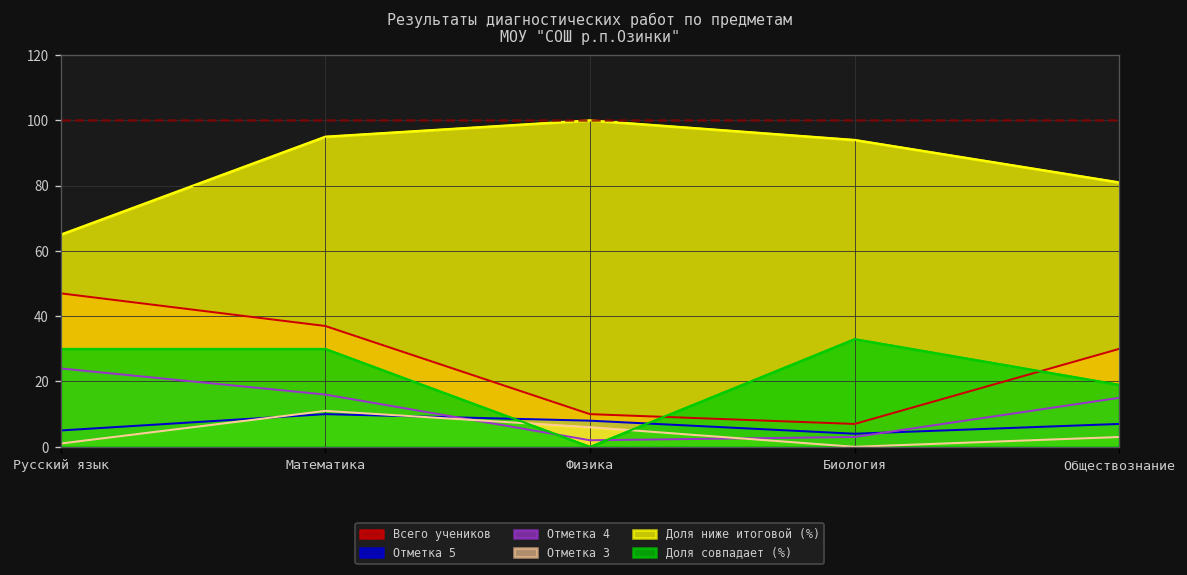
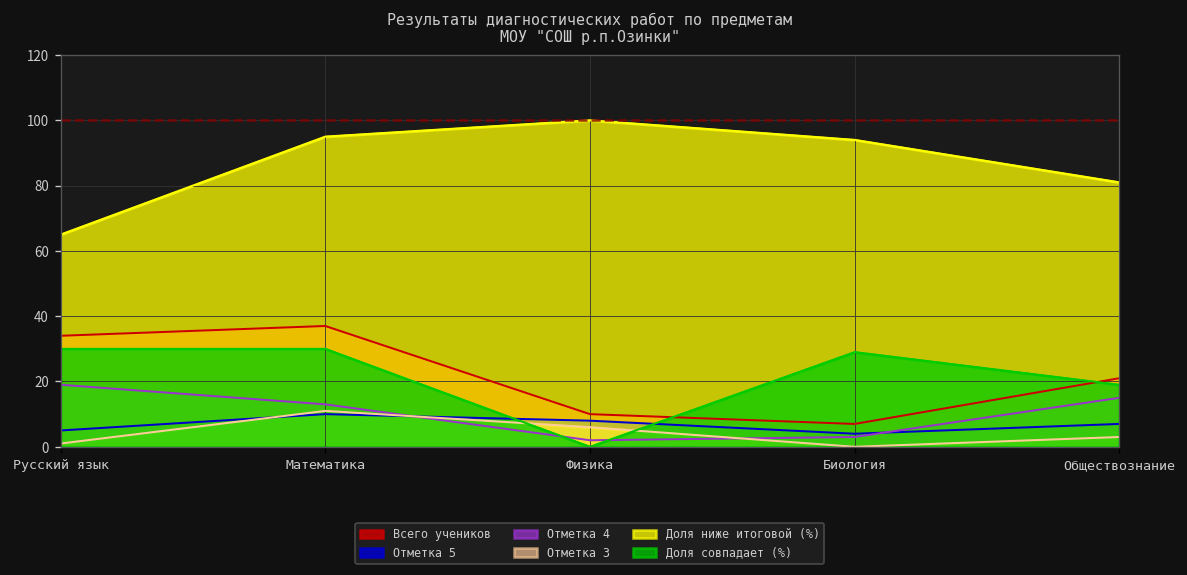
  {
    "Всего учеников": {
-     "Русский язык": 47,
+     "Русский язык": 34,
      "Математика": 37,
      "Физика": 10,
      "Биология": 7,
-     "Обществознание": 30
+     "Обществознание": 21
    },
    "Отметка 5": {
      "Русский язык": 5,
      "Математика": 10,
      "Физика": 8,
      "Биология": 4,
      "Обществознание": 7
    },
    "Отметка 4": {
-     "Русский язык": 24,
-     "Математика": 16,
+     "Русский язык": 19,
+     "Математика": 13,
      "Физика": 2,
      "Биология": 3,
      "Обществознание": 15
    },
    "Отметка 3": {
      "Русский язык": 1,
      "Математика": 11,
      "Физика": 6,
      "Биология": 0,
      "Обществознание": 3
    },
    "Доля ниже итоговой (%)": {
      "Русский язык": 65,
      "Математика": 95,
      "Физика": 100,
      "Биология": 94,
      "Обществознание": 81
    },
    "Доля совпадает (%)": {
      "Русский язык": 30,
      "Математика": 30,
      "Физика": 0,
-     "Биология": 33,
+     "Биология": 29,
      "Обществознание": 19
    }
  }
